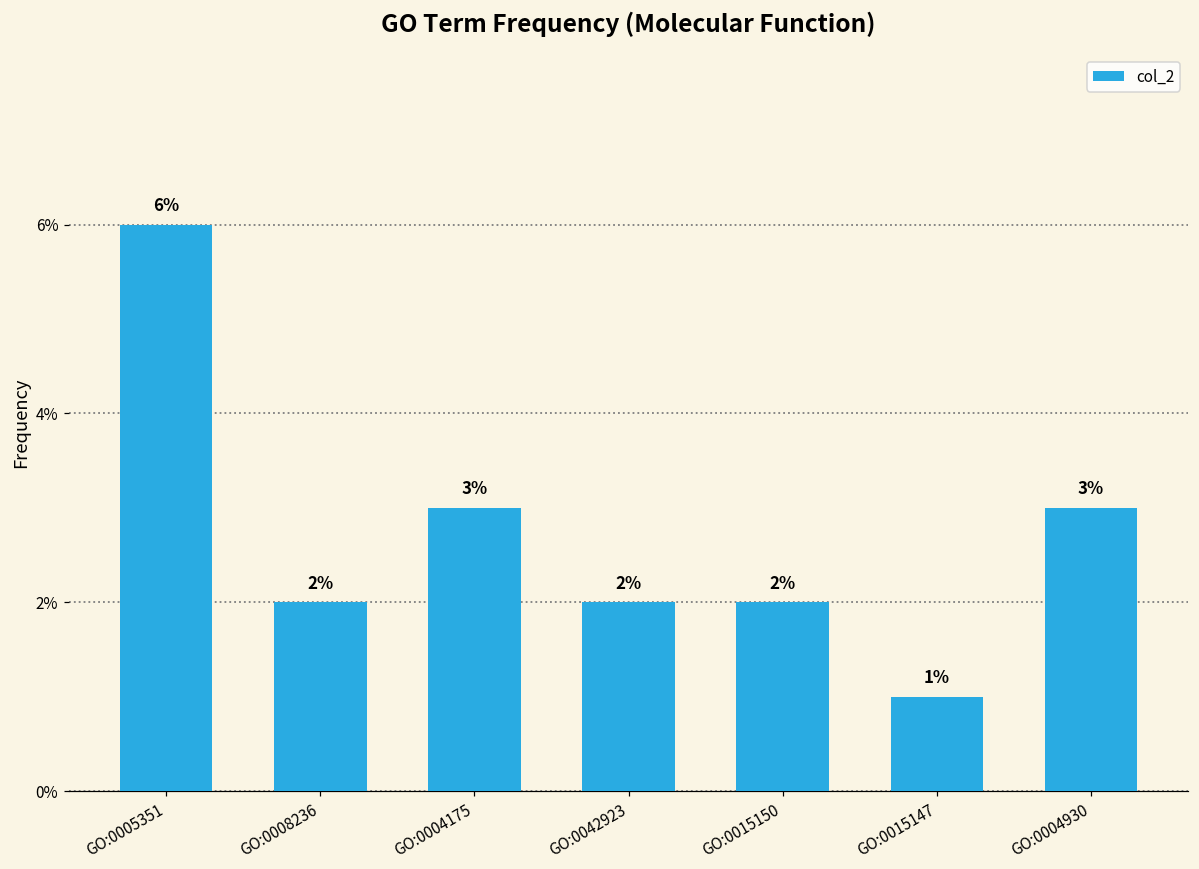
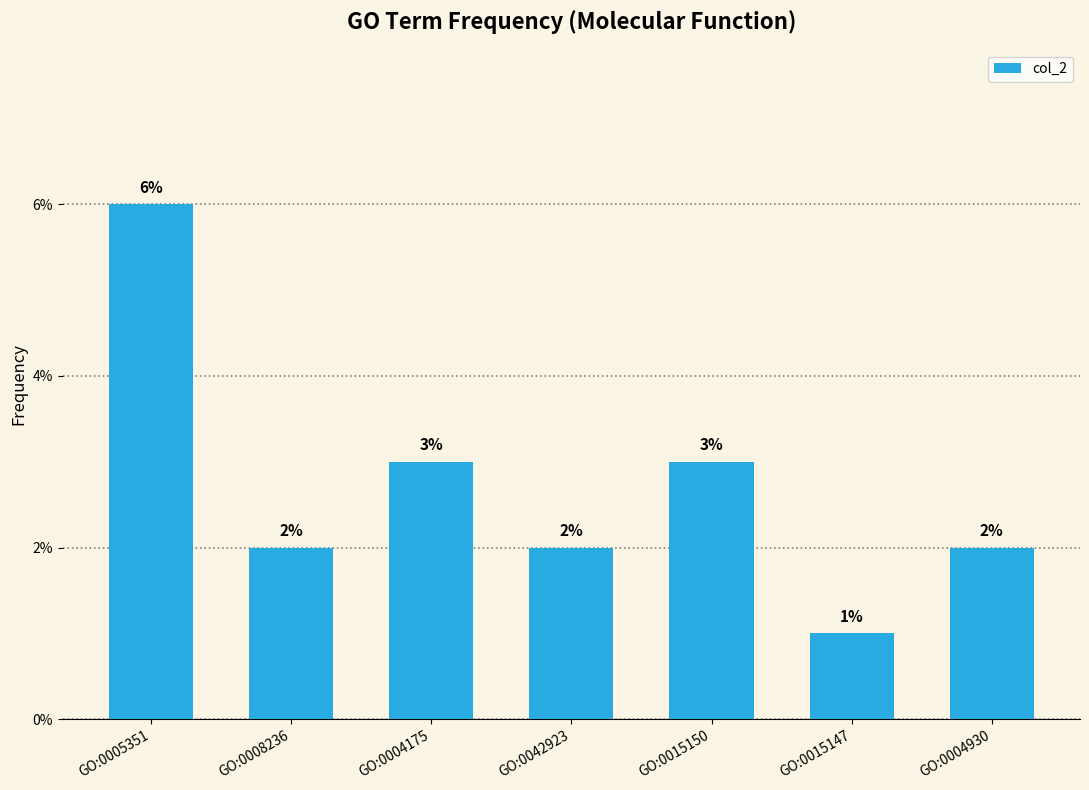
  {
    "GO:0005351": "6%",
    "GO:0008236": "2%",
    "GO:0004175": "3%",
    "GO:0042923": "2%",
-   "GO:0015150": "2%",
+   "GO:0015150": "3%",
    "GO:0015147": "1%",
-   "GO:0004930": "3%"
+   "GO:0004930": "2%"
  }
